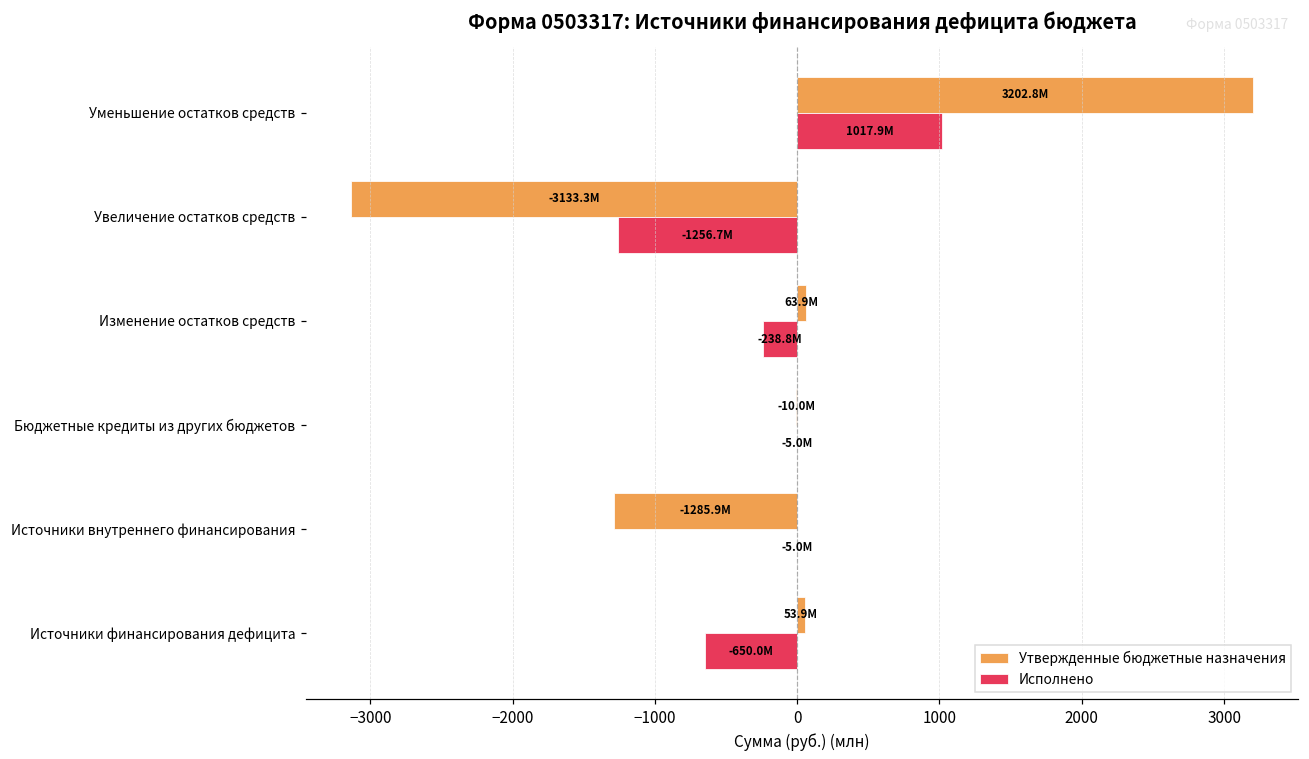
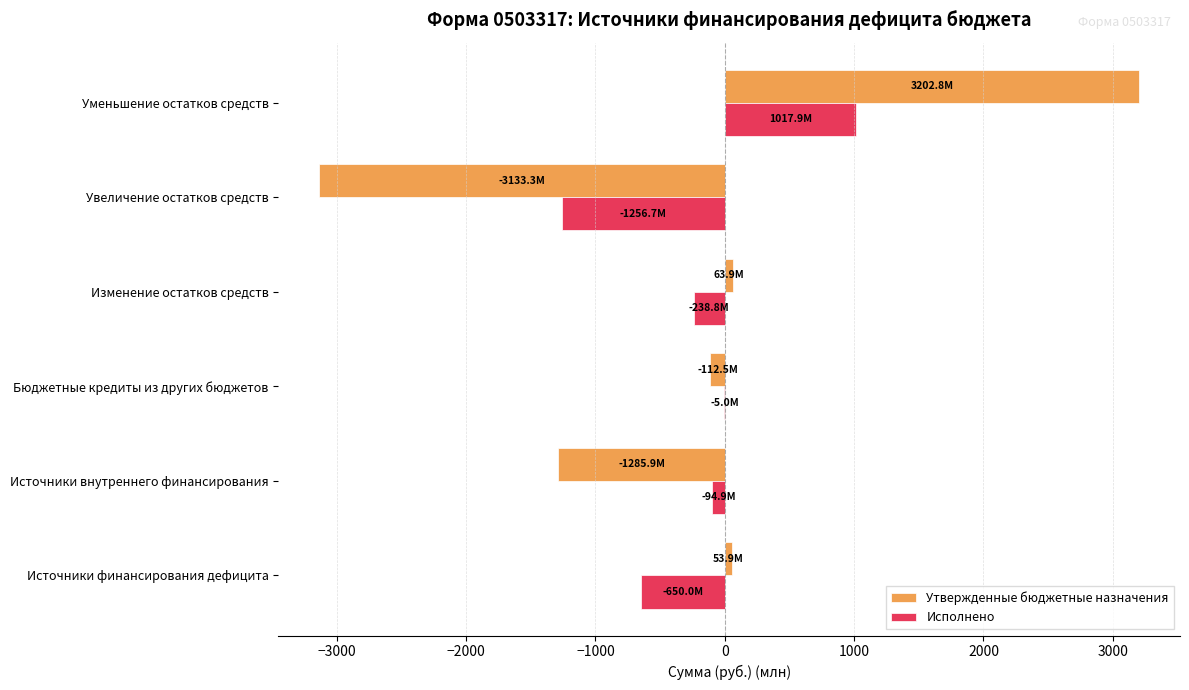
  {
    "Утвержденные бюджетные назначения": {
      "Уменьшение остатков средств": "3202.8M",
      "Увеличение остатков средств": "-3133.3M",
      "Изменение остатков средств": "63.9M",
-     "Бюджетные кредиты из других бюджетов": "-10.0M",
+     "Бюджетные кредиты из других бюджетов": "-112.5M",
      "Источники внутреннего финансирования": "-1285.9M",
      "Источники финансирования дефицита": "53.9M"
    },
    "Исполнено": {
      "Уменьшение остатков средств": "1017.9M",
      "Увеличение остатков средств": "-1256.7M",
      "Изменение остатков средств": "-238.8M",
      "Бюджетные кредиты из других бюджетов": "-5.0M",
-     "Источники внутреннего финансирования": "-5.0M",
+     "Источники внутреннего финансирования": "-94.9M",
      "Источники финансирования дефицита": "-650.0M"
    }
  }
